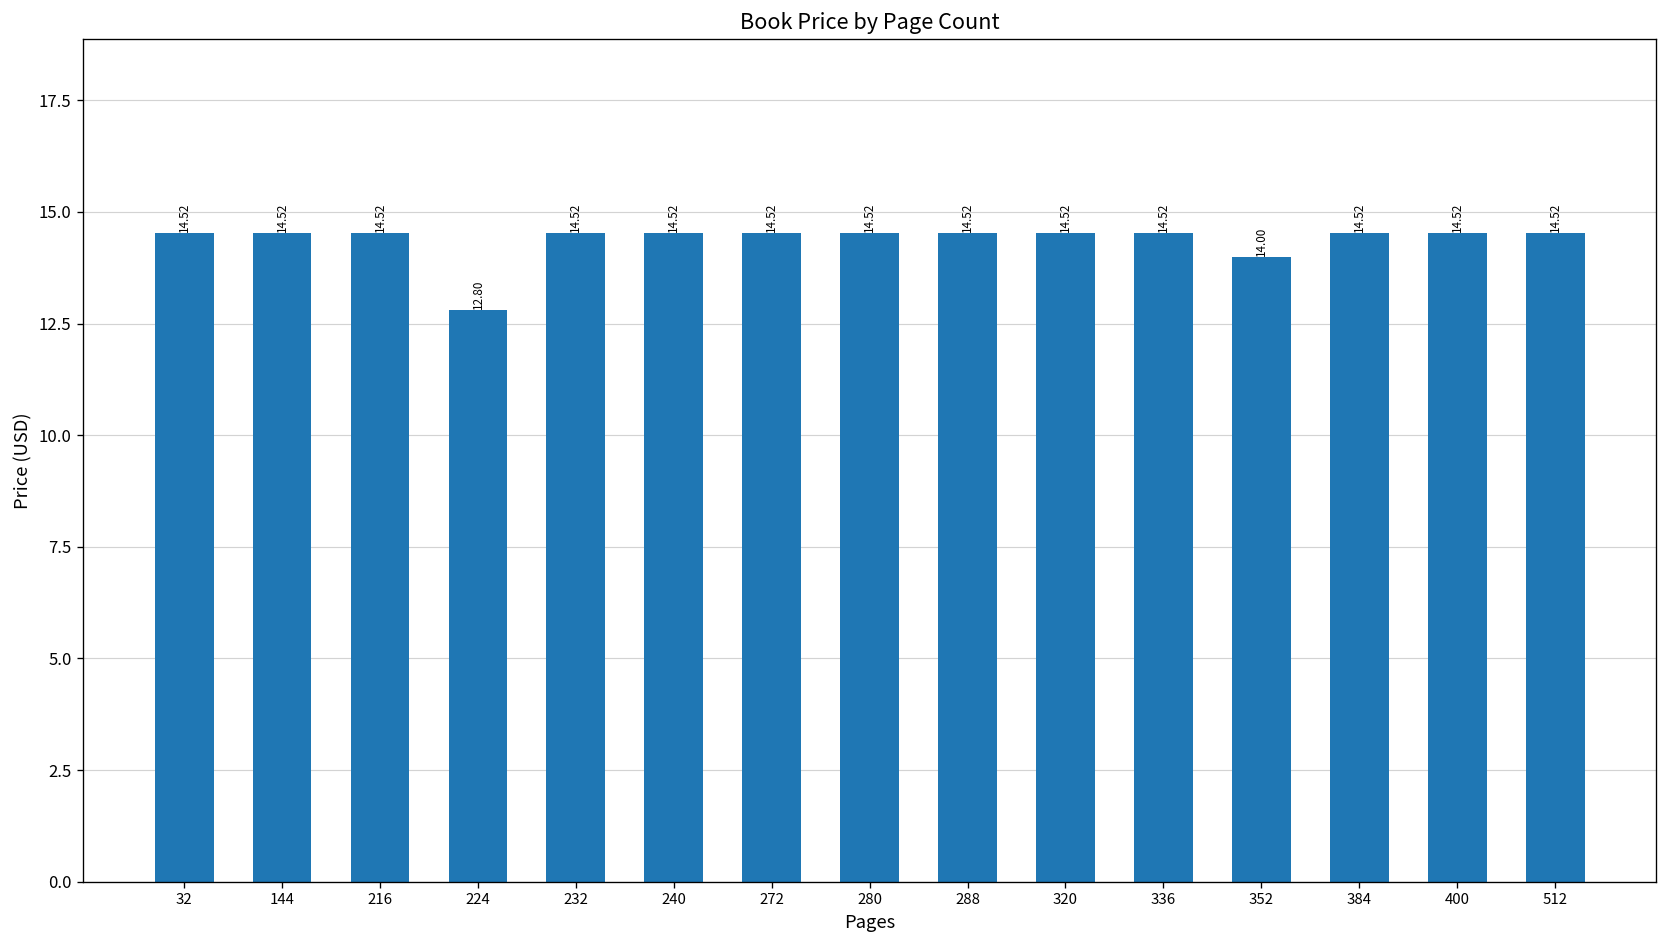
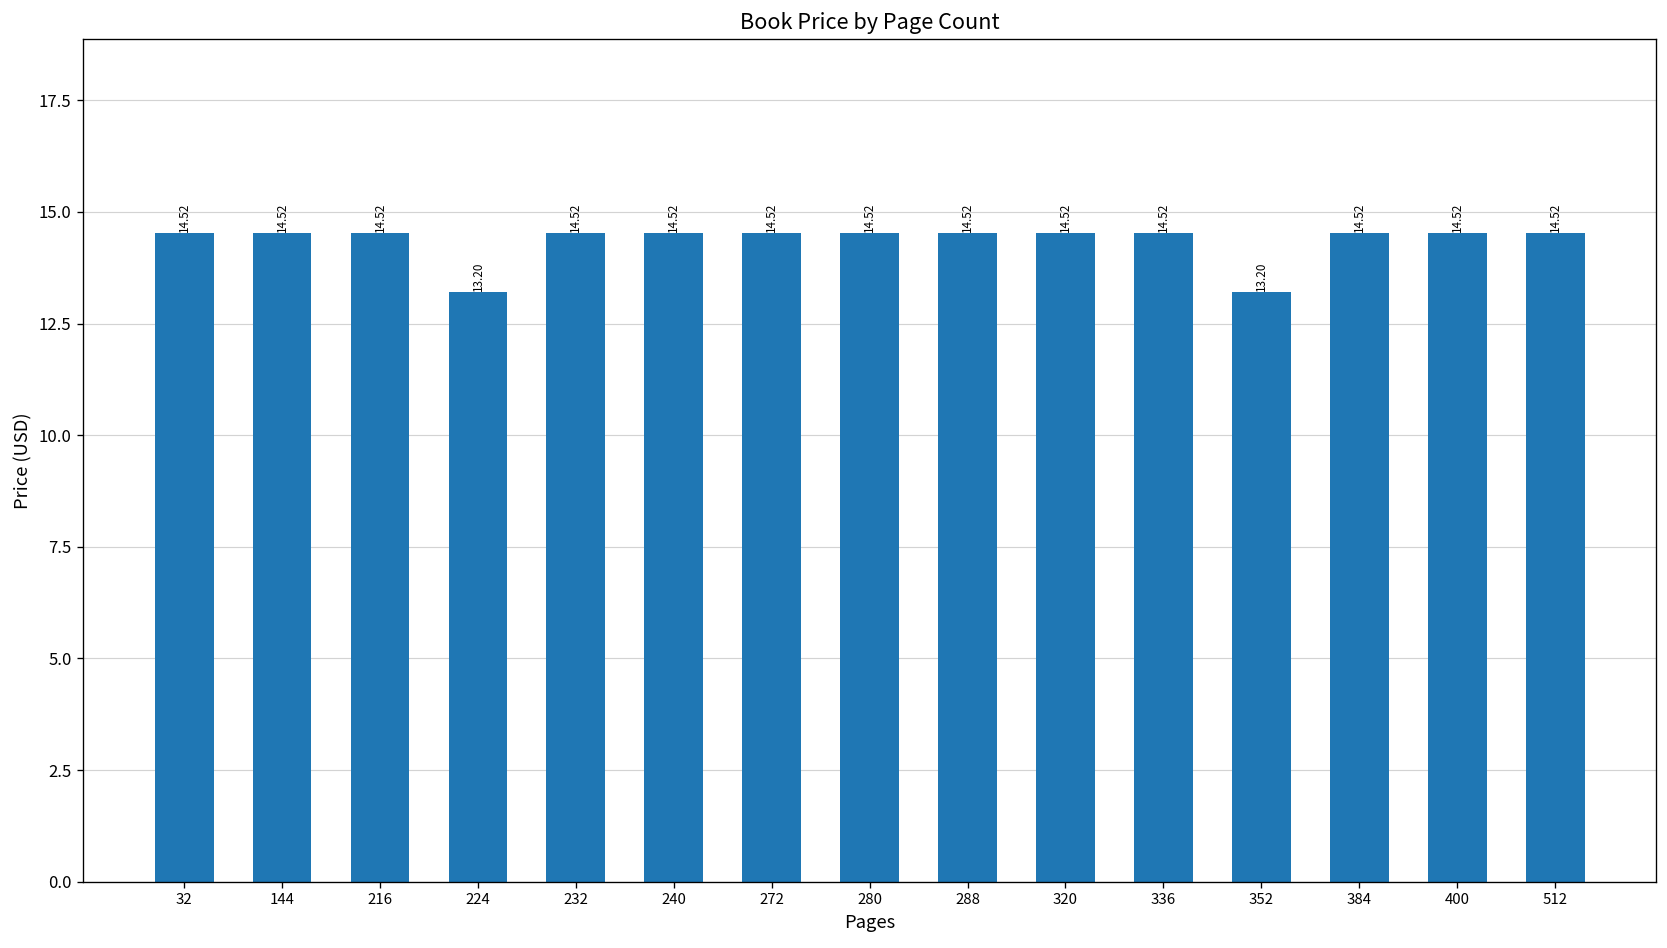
  {
    "32": 14.52,
    "144": 14.52,
    "216": 14.52,
-   "224": 12.80,
+   "224": 13.20,
    "232": 14.52,
    "240": 14.52,
    "272": 14.52,
    "280": 14.52,
    "288": 14.52,
    "320": 14.52,
    "336": 14.52,
-   "352": 14.00,
+   "352": 13.20,
    "384": 14.52,
    "400": 14.52,
    "512": 14.52
  }
